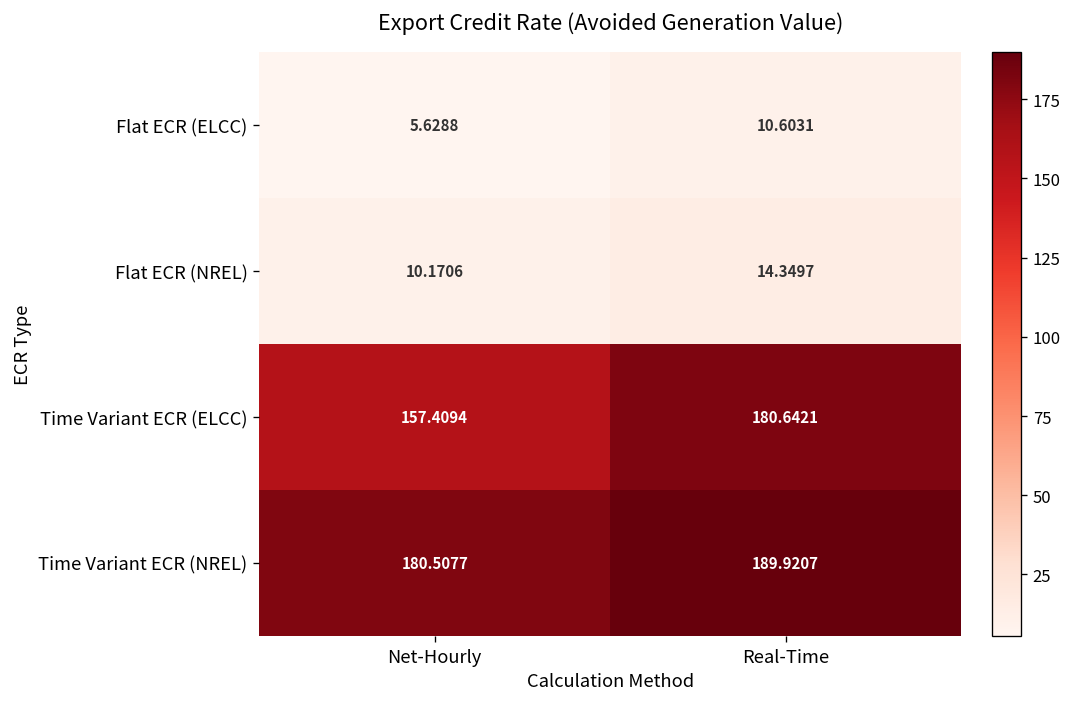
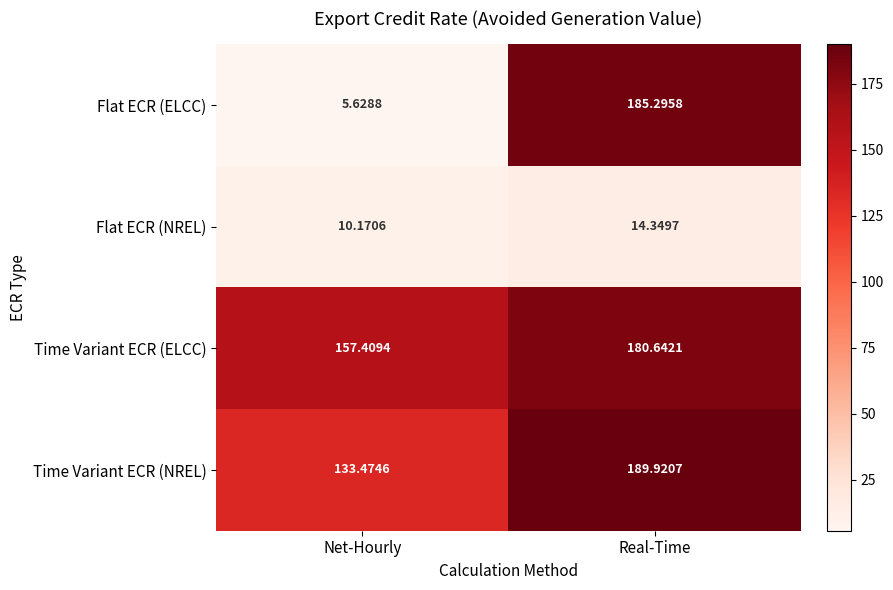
  {
    "Flat ECR (ELCC)": {
      "Net-Hourly": 5.6288,
-     "Real-Time": 10.6031
+     "Real-Time": 185.2958
    },
    "Flat ECR (NREL)": {
      "Net-Hourly": 10.1706,
      "Real-Time": 14.3497
    },
    "Time Variant ECR (ELCC)": {
      "Net-Hourly": 157.4094,
      "Real-Time": 180.6421
    },
    "Time Variant ECR (NREL)": {
-     "Net-Hourly": 180.5077,
+     "Net-Hourly": 133.4746,
      "Real-Time": 189.9207
    }
  }
